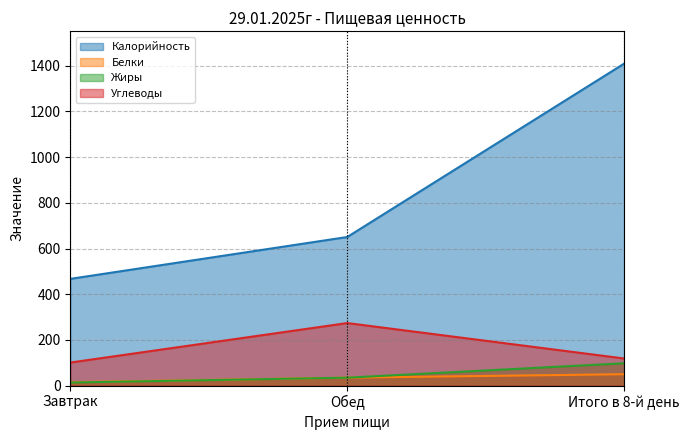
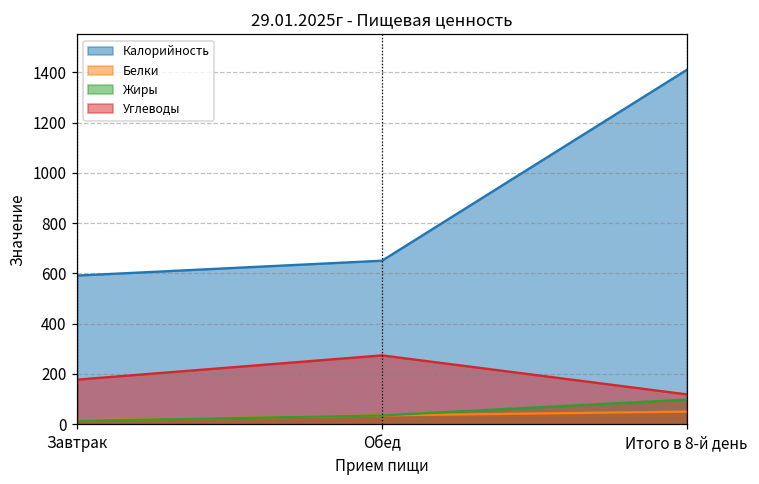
  {
    "Калорийность": {
-     "Завтрак": 470,
+     "Завтрак": 590,
      "Обед": 650,
      "Итого в 8-й день": 1410
    },
    "Белки": {
      "Итого в 8-й день": 50
    },
    "Жиры": {
      "Итого в 8-й день": 100
    },
    "Углеводы": {
-     "Завтрак": 100,
+     "Завтрак": 180,
      "Обед": 270,
      "Итого в 8-й день": 120
    }
  }
